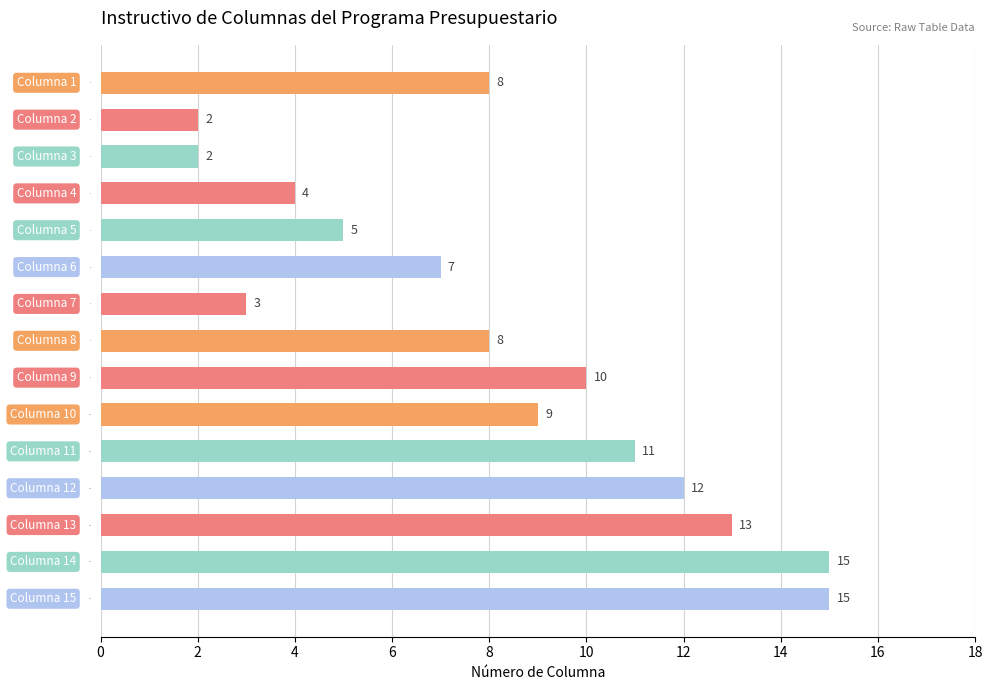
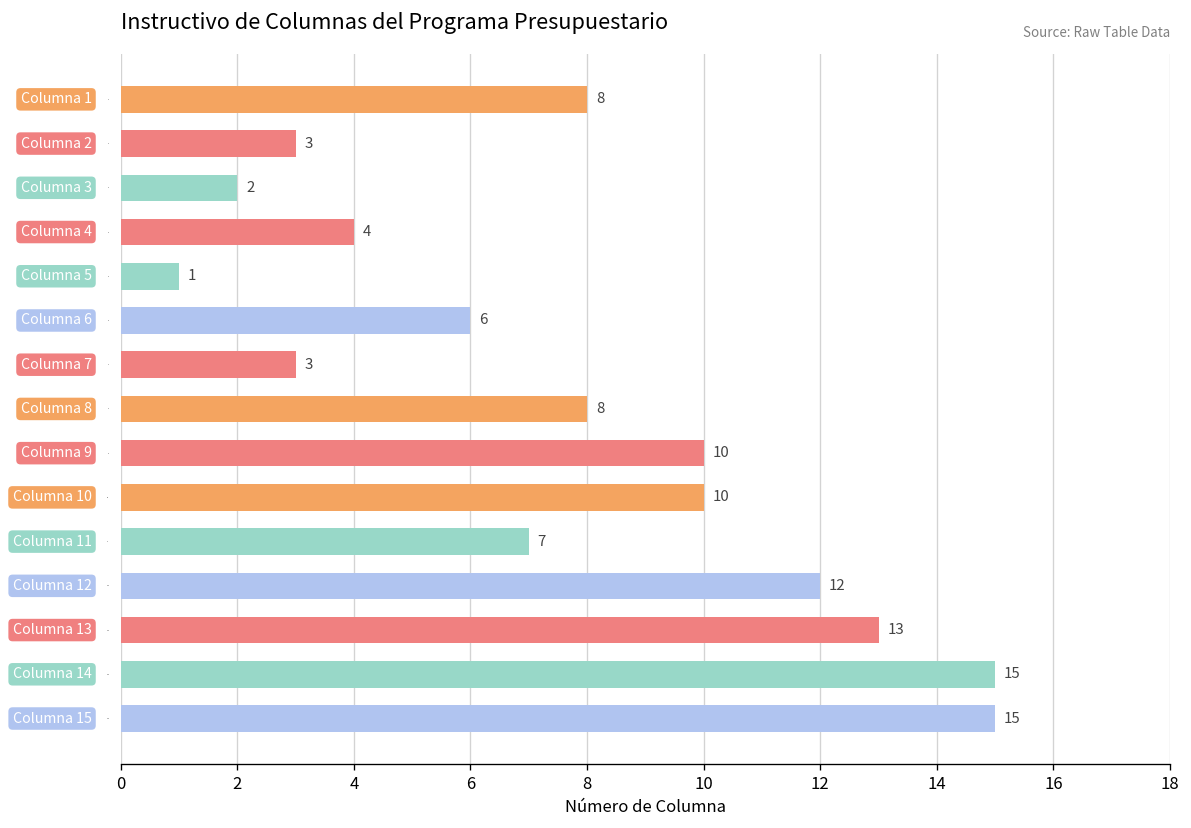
  {
    "1": 8,
-   "2": 2,
+   "2": 3,
    "3": 2,
    "4": 4,
-   "5": 5,
-   "6": 7,
+   "5": 1,
+   "6": 6,
    "7": 3,
    "8": 8,
    "9": 10,
-   "10": 9,
-   "11": 11,
+   "10": 10,
+   "11": 7,
    "12": 12,
    "13": 13,
    "14": 15,
    "15": 15
  }
